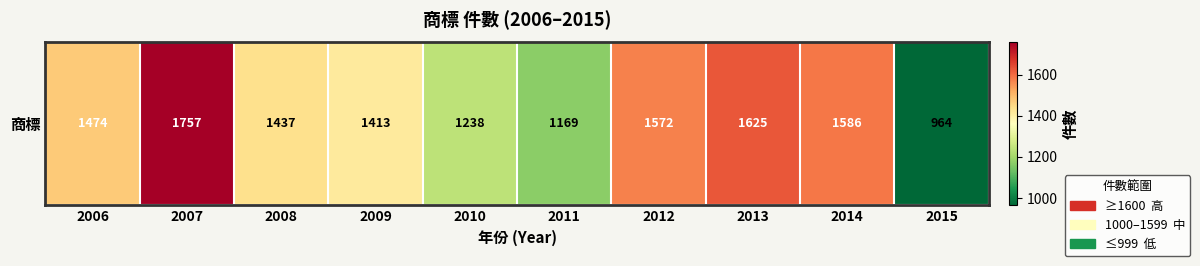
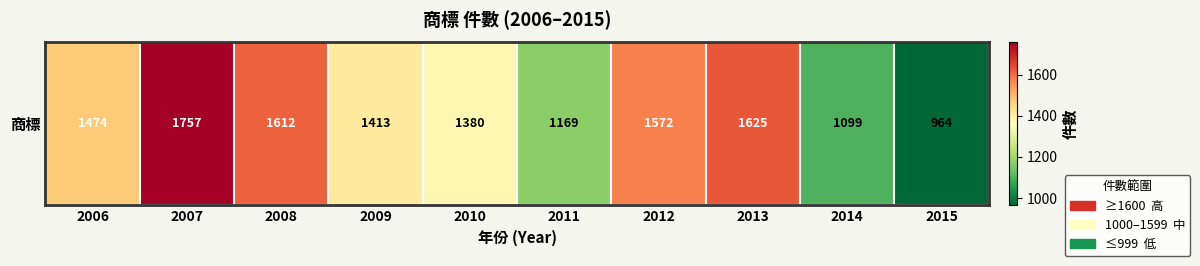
  {
    "商標": {
      "2006": 1474,
      "2007": 1757,
-     "2008": 1437,
+     "2008": 1612,
      "2009": 1413,
-     "2010": 1238,
+     "2010": 1380,
      "2011": 1169,
      "2012": 1572,
      "2013": 1625,
-     "2014": 1586,
+     "2014": 1099,
      "2015": 964
    }
  }
